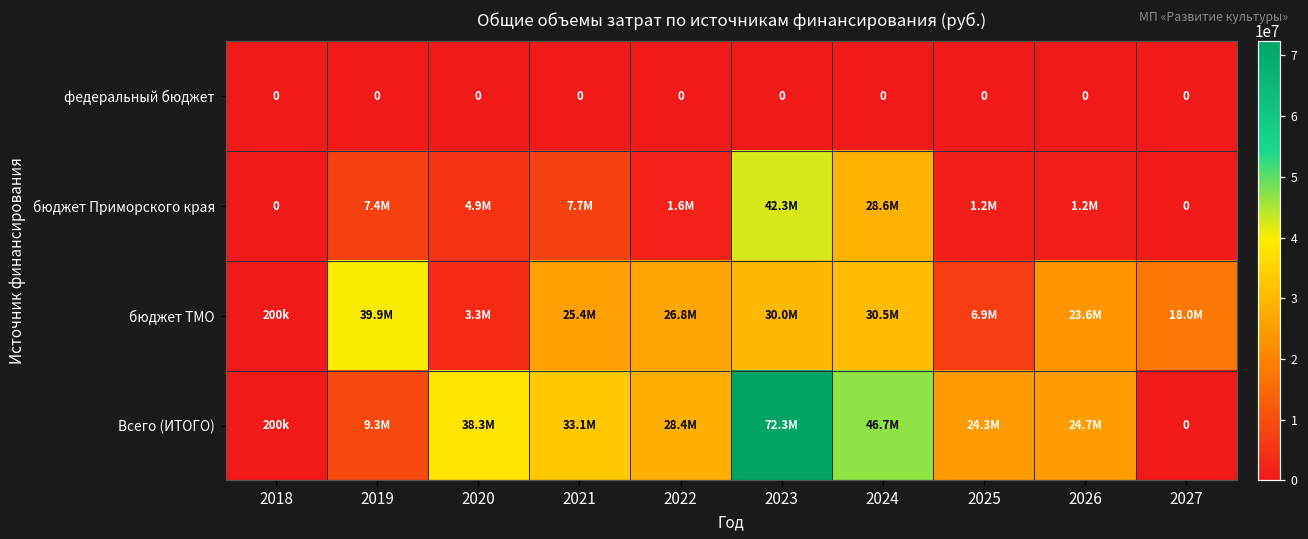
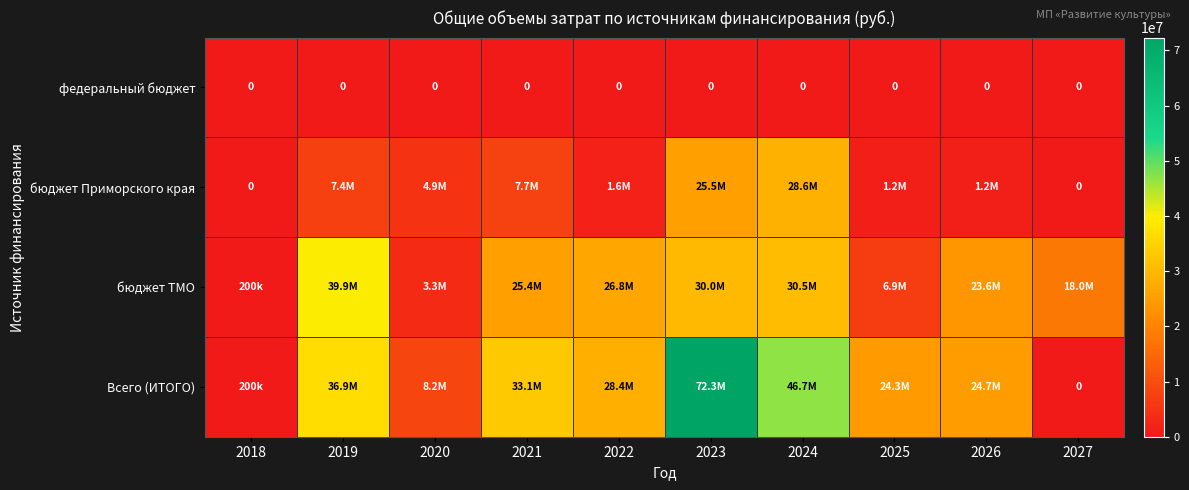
  {
    "федеральный бюджет": {
      "2018": "0",
      "2019": "0",
      "2020": "0",
      "2021": "0",
      "2022": "0",
      "2023": "0",
      "2024": "0",
      "2025": "0",
      "2026": "0",
      "2027": "0"
    },
    "бюджет Приморского края": {
      "2018": "0",
      "2019": "7.4M",
      "2020": "4.9M",
      "2021": "7.7M",
      "2022": "1.6M",
-     "2023": "42.3M",
+     "2023": "25.5M",
      "2024": "28.6M",
      "2025": "1.2M",
      "2026": "1.2M",
      "2027": "0"
    },
    "бюджет ТМО": {
      "2018": "200k",
      "2019": "39.9M",
      "2020": "3.3M",
      "2021": "25.4M",
      "2022": "26.8M",
      "2023": "30.0M",
      "2024": "30.5M",
      "2025": "6.9M",
      "2026": "23.6M",
      "2027": "18.0M"
    },
    "Всего (ИТОГО)": {
      "2018": "200k",
-     "2019": "9.3M",
-     "2020": "38.3M",
+     "2019": "36.9M",
+     "2020": "8.2M",
      "2021": "33.1M",
      "2022": "28.4M",
      "2023": "72.3M",
      "2024": "46.7M",
      "2025": "24.3M",
      "2026": "24.7M",
      "2027": "0"
    }
  }
